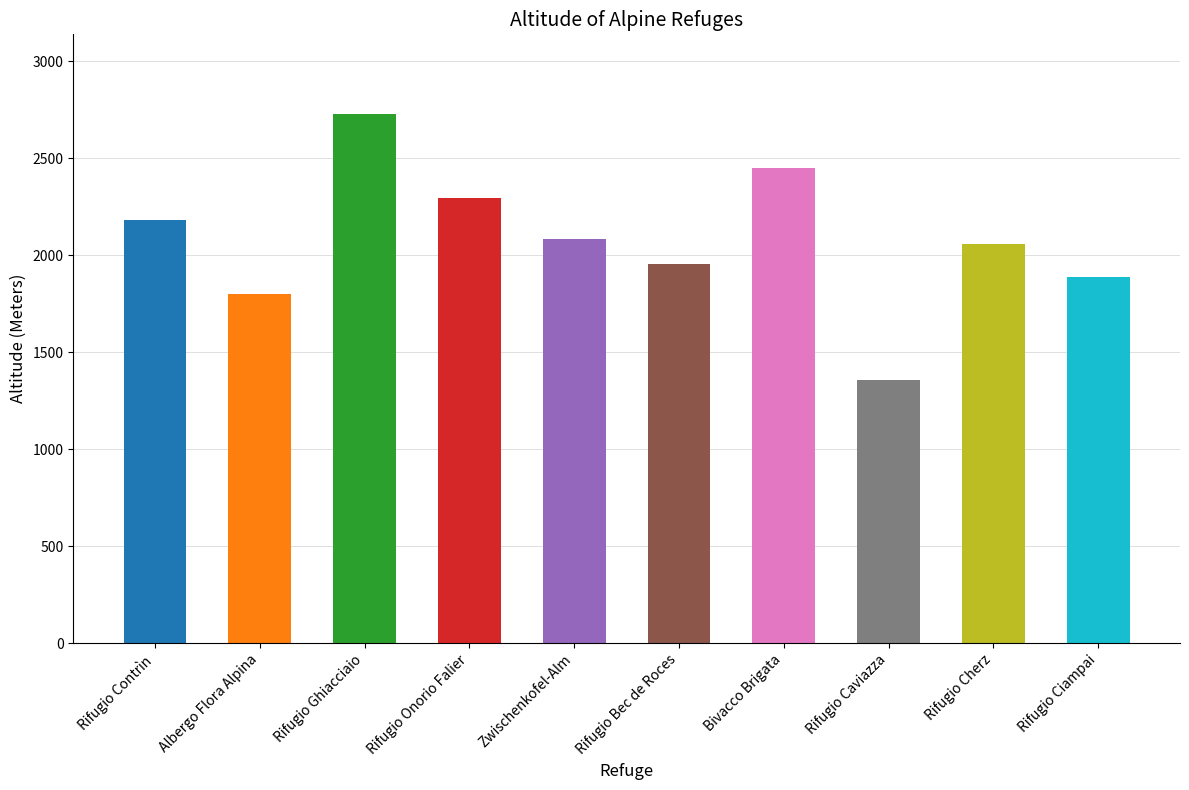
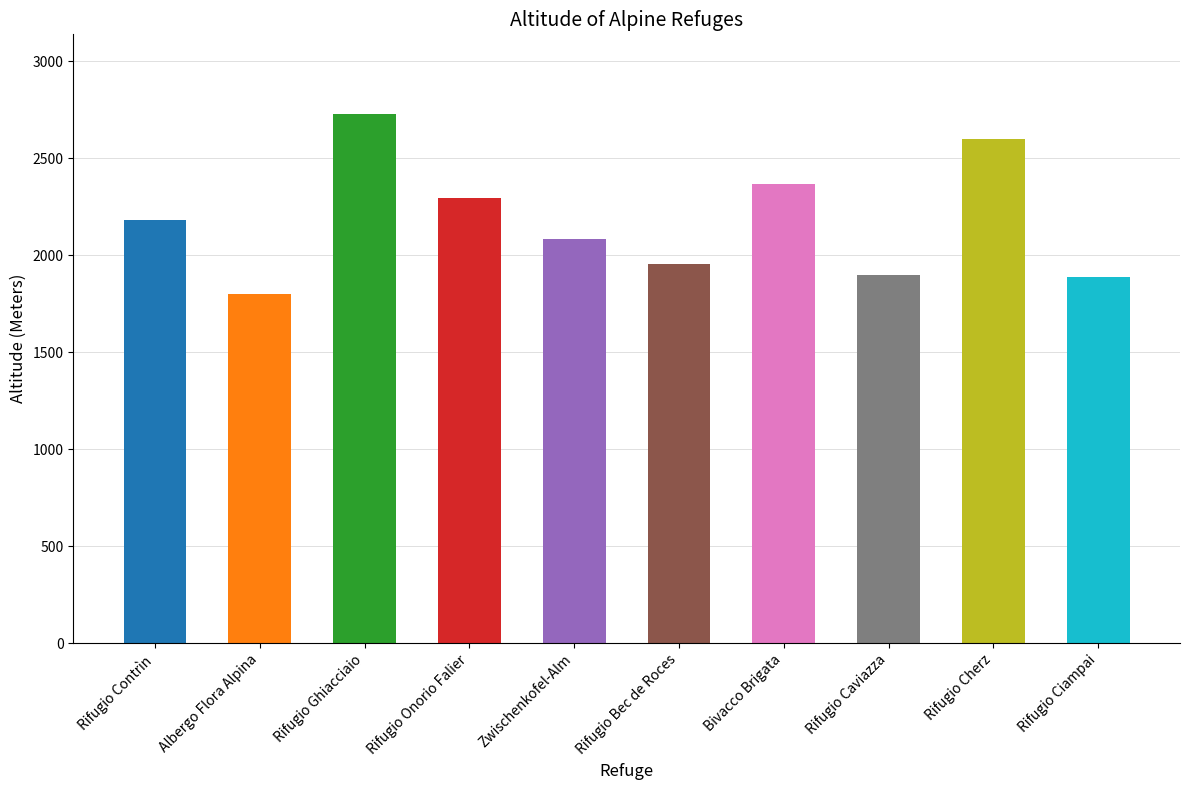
  {
    "Rifugio Contrìn": 2180,
    "Albergo Flora Alpina": 1800,
    "Rifugio Ghiacciaio": 2730,
    "Rifugio Onorio Falier": 2290,
    "Zwischenkofel-Alm": 2090,
    "Rifugio Bec de Roces": 1960,
-   "Bivacco Brigata": 2450,
-   "Rifugio Caviazza": 1360,
-   "Rifugio Cherz": 2060,
+   "Bivacco Brigata": 2370,
+   "Rifugio Caviazza": 1900,
+   "Rifugio Cherz": 2600,
    "Rifugio Ciampai": 1890
  }
